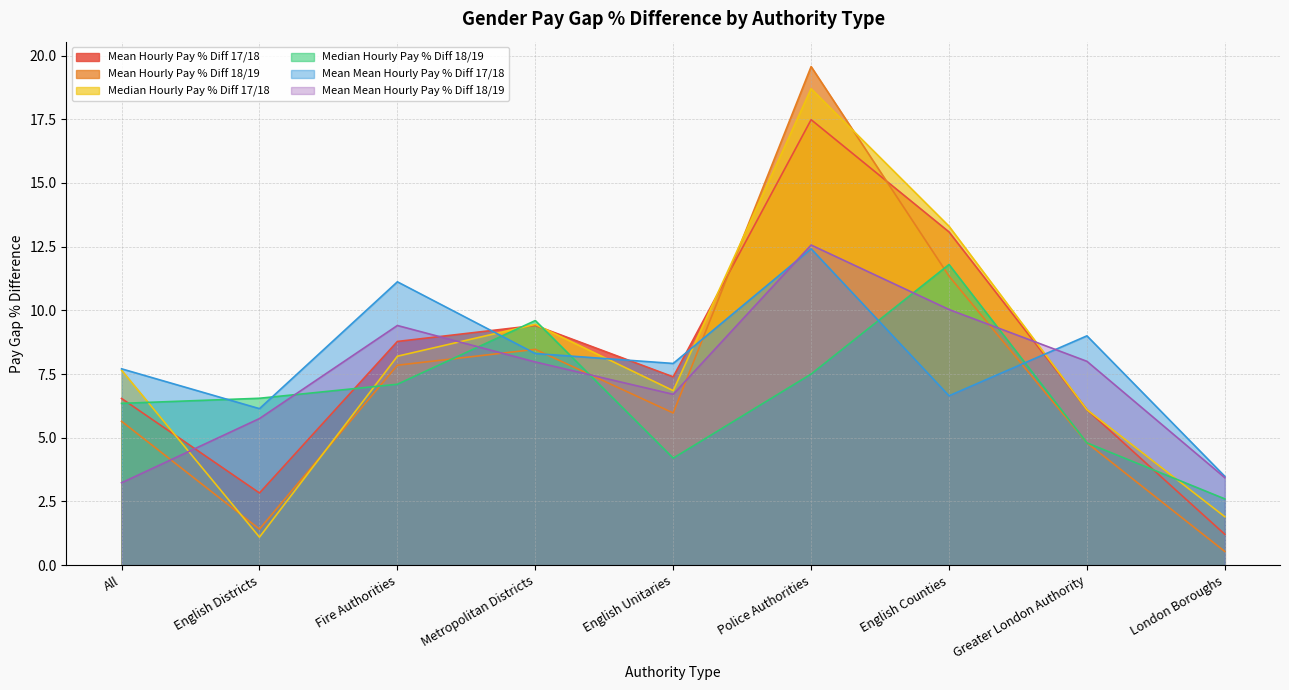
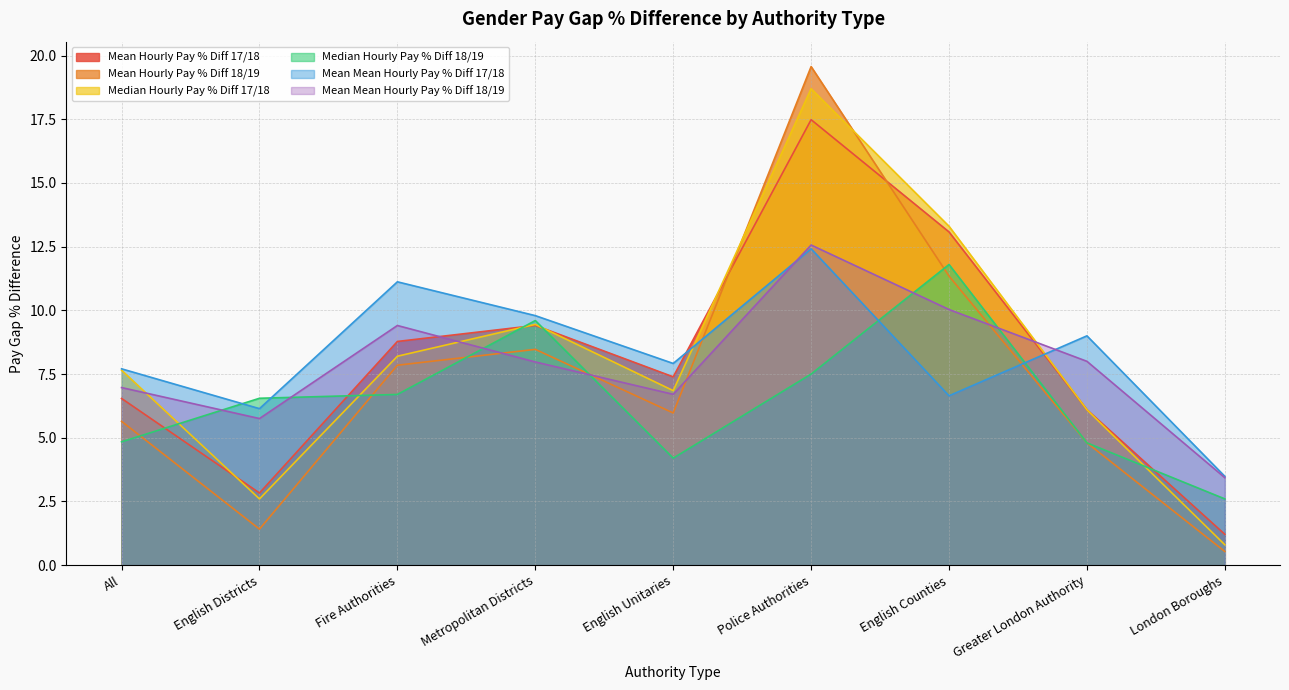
  {
    "Median Hourly Pay % Diff 17/18": {
-     "English Districts": 1.1,
+     "English Districts": 2.6,
      "Fire Authorities": 8.2,
      "English Unitaries": 6.9,
      "Police Authorities": 18.7,
      "English Counties": 13.3,
-     "London Boroughs": 1.9
+     "London Boroughs": 0.8
    },
    "Median Hourly Pay % Diff 18/19": {
-     "All": 6.4,
+     "All": 4.8,
      "English Districts": 6.5,
-     "Fire Authorities": 7.1,
+     "Fire Authorities": 6.7,
      "Metropolitan Districts": 9.6,
      "English Unitaries": 4.2,
      "Police Authorities": 7.5,
      "English Counties": 11.8,
      "London Boroughs": 2.6
    },
    "Mean Mean Hourly Pay % Diff 17/18": {
      "English Districts": 6.1,
      "Fire Authorities": 11.1,
-     "Metropolitan Districts": 8.3,
+     "Metropolitan Districts": 9.8,
      "English Unitaries": 7.9,
      "Police Authorities": 12.4,
      "English Counties": 6.6,
      "Greater London Authority": 9.0
    },
    "Mean Mean Hourly Pay % Diff 18/19": {
-     "All": 3.2,
+     "All": 7.0,
      "English Districts": 5.8,
      "Fire Authorities": 9.4,
      "Metropolitan Districts": 8.0,
      "English Unitaries": 6.7,
      "Police Authorities": 12.6,
      "English Counties": 10.0,
      "Greater London Authority": 8.0
    }
  }
